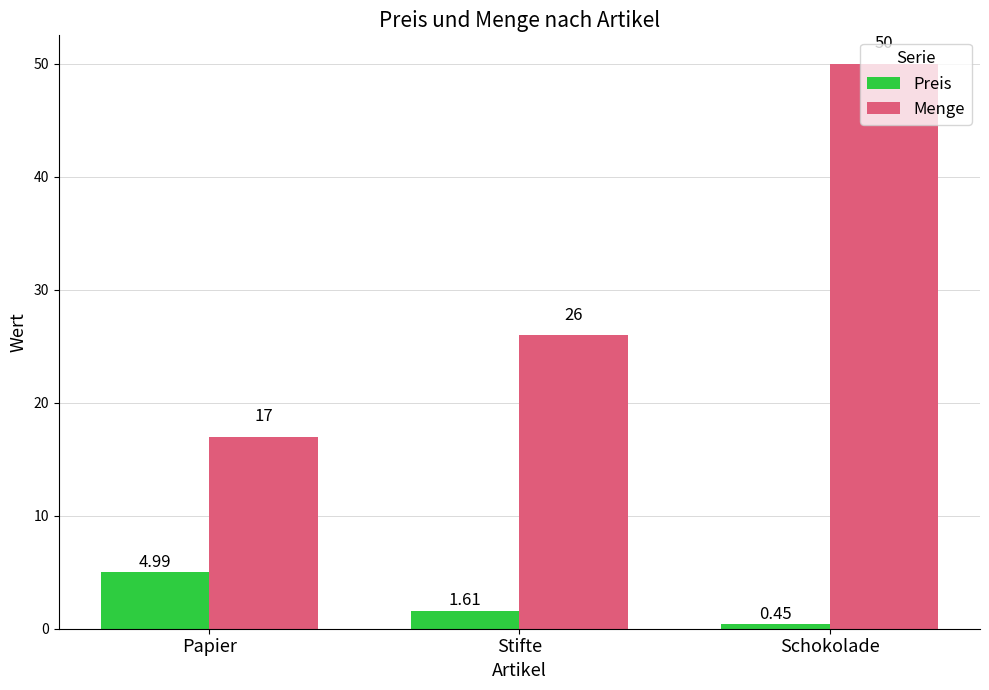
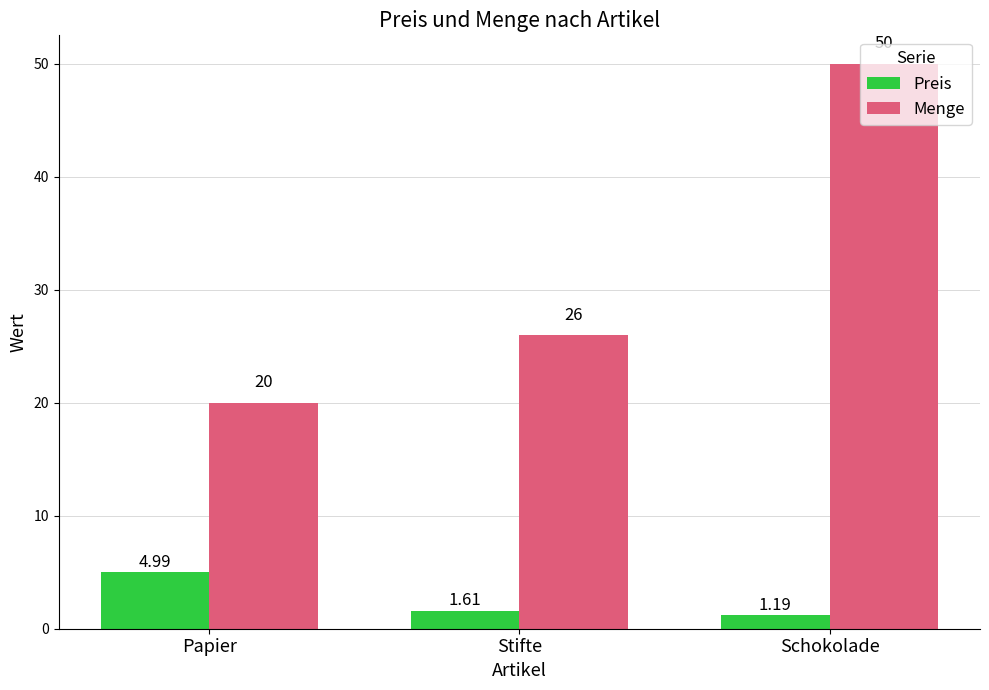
  {
    "Preis": {
      "Papier": 4.99,
      "Stifte": 1.61,
-     "Schokolade": 0.45
+     "Schokolade": 1.19
    },
    "Menge": {
-     "Papier": 17,
+     "Papier": 20,
      "Stifte": 26
    }
  }
